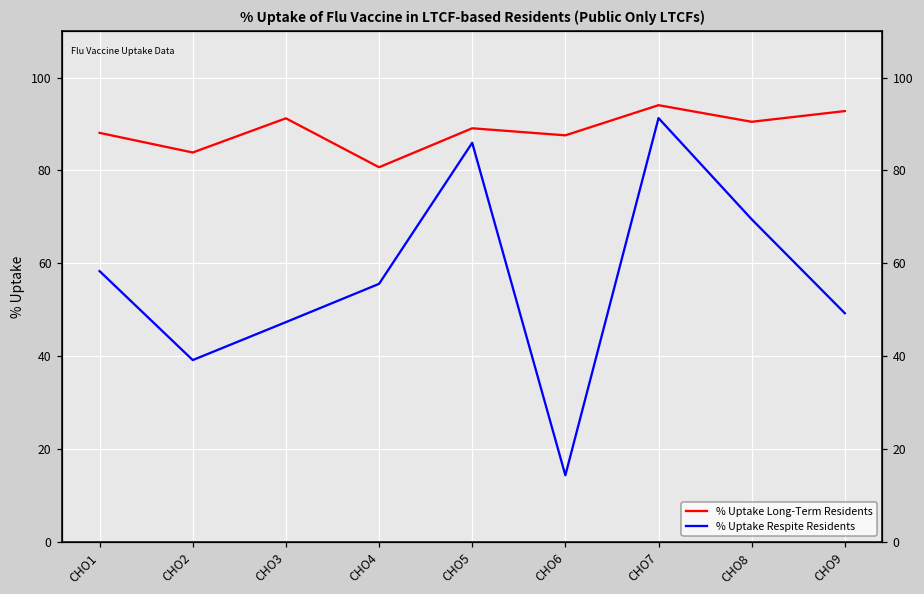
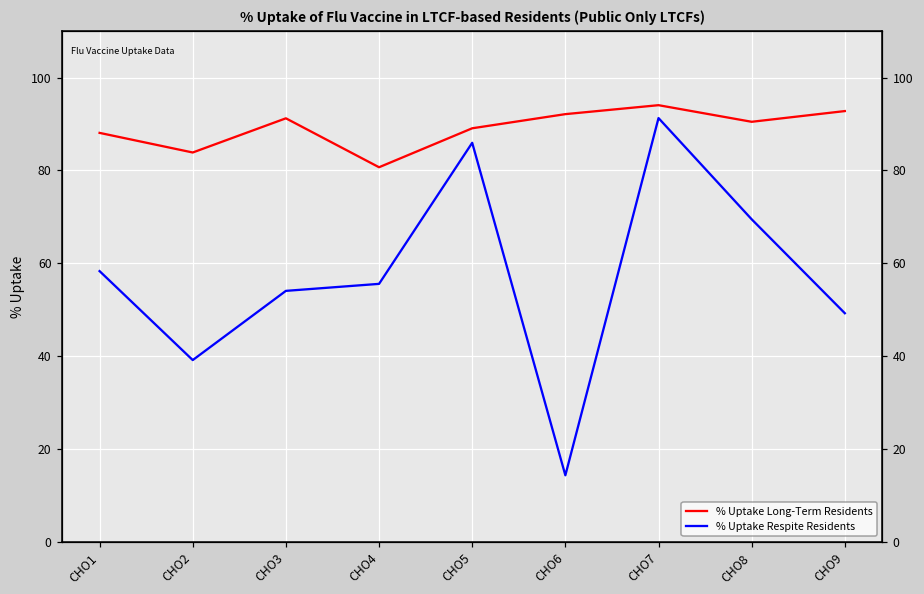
  {
    "% Uptake Long-Term Residents": {
      "CHO1": 88,
      "CHO2": 84,
      "CHO3": 91,
      "CHO4": 81,
      "CHO5": 89,
-     "CHO6": 88,
+     "CHO6": 92,
      "CHO7": 94,
      "CHO8": 91,
      "CHO9": 93
    },
    "% Uptake Respite Residents": {
      "CHO1": 58,
      "CHO2": 39,
-     "CHO3": 47,
+     "CHO3": 54,
      "CHO4": 56,
      "CHO5": 86,
      "CHO6": 14,
      "CHO7": 91,
      "CHO8": 69,
      "CHO9": 49
    }
  }
